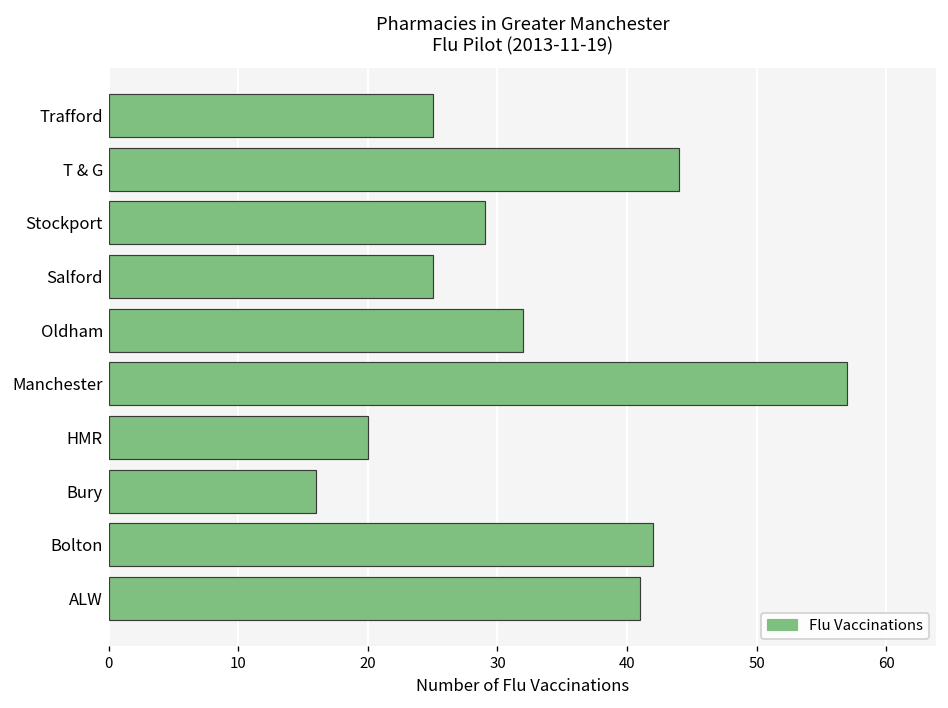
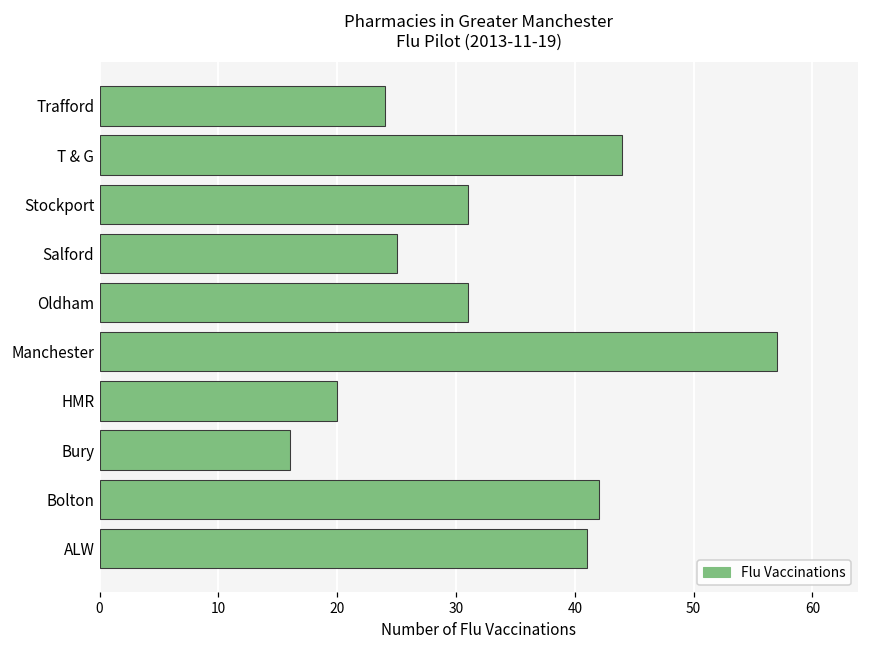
  {
-   "Trafford": 25,
+   "Trafford": 24,
    "T & G": 44,
-   "Stockport": 29,
+   "Stockport": 31,
    "Salford": 25,
-   "Oldham": 32,
+   "Oldham": 31,
    "Manchester": 57,
    "HMR": 20,
    "Bury": 16,
    "Bolton": 42,
    "ALW": 41
  }
